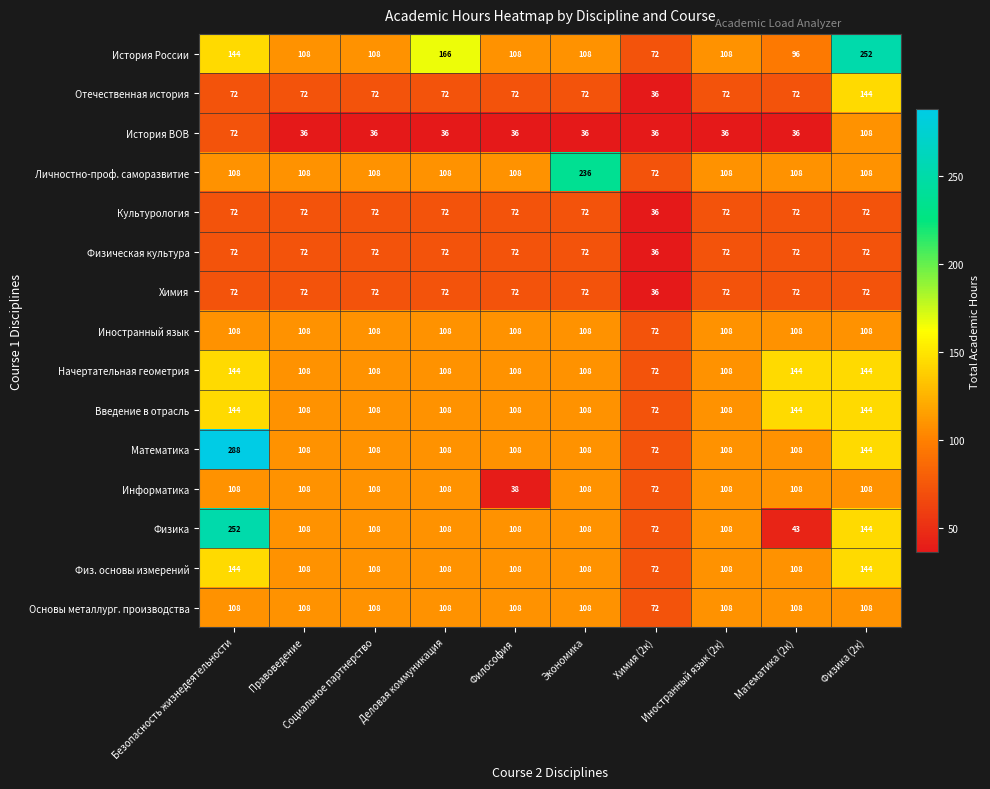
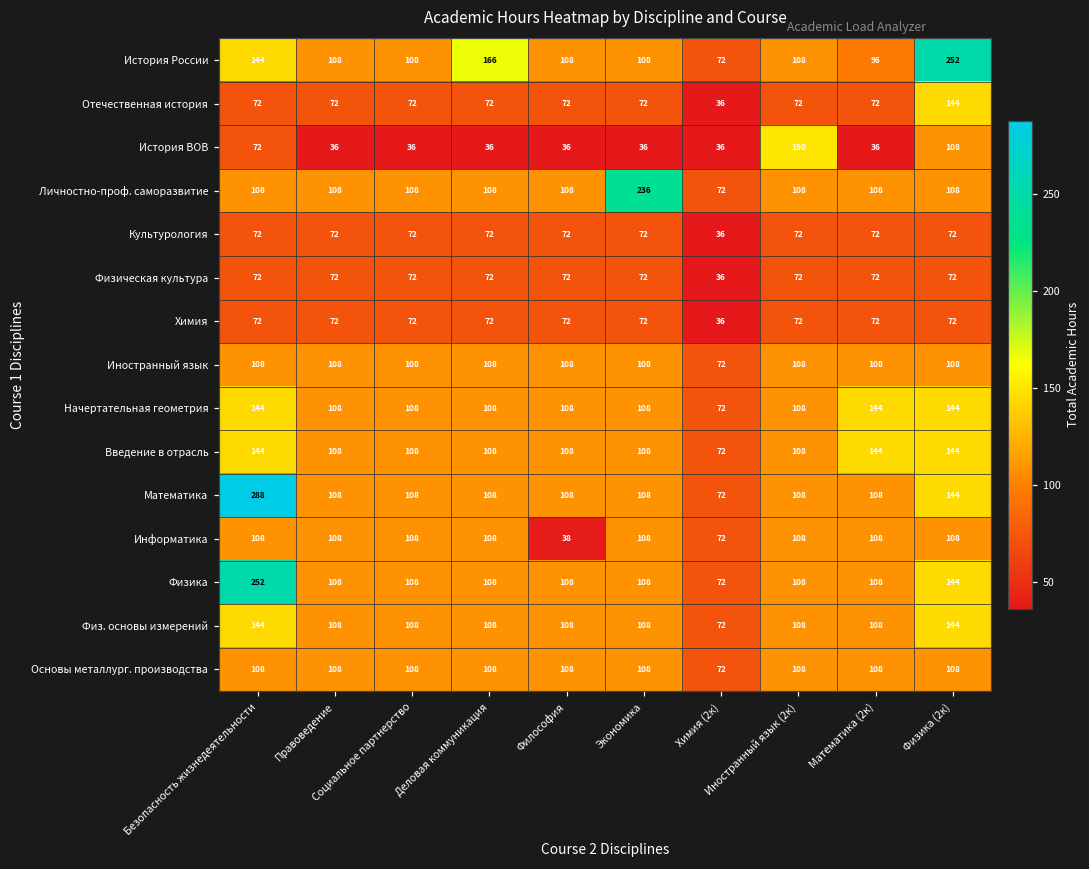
  {
    "История России": {
      "Безопасность жизнедеятельности": 144,
      "Правоведение": 108,
      "Социальное партнерство": 108,
      "Деловая коммуникация": 166,
      "Философия": 108,
      "Экономика": 108,
      "Химия (2к)": 72,
      "Иностранный язык (2к)": 108,
      "Математика (2к)": 96,
      "Физика (2к)": 252
    },
    "Отечественная история": {
      "Безопасность жизнедеятельности": 72,
      "Правоведение": 72,
      "Социальное партнерство": 72,
      "Деловая коммуникация": 72,
      "Философия": 72,
      "Экономика": 72,
      "Химия (2к)": 36,
      "Иностранный язык (2к)": 72,
      "Математика (2к)": 72,
      "Физика (2к)": 144
    },
    "История ВОВ": {
      "Безопасность жизнедеятельности": 72,
      "Правоведение": 36,
      "Социальное партнерство": 36,
      "Деловая коммуникация": 36,
      "Философия": 36,
      "Экономика": 36,
      "Химия (2к)": 36,
-     "Иностранный язык (2к)": 36,
+     "Иностранный язык (2к)": 150,
      "Математика (2к)": 36,
      "Физика (2к)": 108
    },
    "Личностно-проф. саморазвитие": {
      "Безопасность жизнедеятельности": 108,
      "Правоведение": 108,
      "Социальное партнерство": 108,
      "Деловая коммуникация": 108,
      "Философия": 108,
      "Экономика": 236,
      "Химия (2к)": 72,
      "Иностранный язык (2к)": 108,
      "Математика (2к)": 108,
      "Физика (2к)": 108
    },
    "Культурология": {
      "Безопасность жизнедеятельности": 72,
      "Правоведение": 72,
      "Социальное партнерство": 72,
      "Деловая коммуникация": 72,
      "Философия": 72,
      "Экономика": 72,
      "Химия (2к)": 36,
      "Иностранный язык (2к)": 72,
      "Математика (2к)": 72,
      "Физика (2к)": 72
    },
    "Физическая культура": {
      "Безопасность жизнедеятельности": 72,
      "Правоведение": 72,
      "Социальное партнерство": 72,
      "Деловая коммуникация": 72,
      "Философия": 72,
      "Экономика": 72,
      "Химия (2к)": 36,
      "Иностранный язык (2к)": 72,
      "Математика (2к)": 72,
      "Физика (2к)": 72
    },
    "Химия": {
      "Безопасность жизнедеятельности": 72,
      "Правоведение": 72,
      "Социальное партнерство": 72,
      "Деловая коммуникация": 72,
      "Философия": 72,
      "Экономика": 72,
      "Химия (2к)": 36,
      "Иностранный язык (2к)": 72,
      "Математика (2к)": 72,
      "Физика (2к)": 72
    },
    "Иностранный язык": {
      "Безопасность жизнедеятельности": 108,
      "Правоведение": 108,
      "Социальное партнерство": 108,
      "Деловая коммуникация": 108,
      "Философия": 108,
      "Экономика": 108,
      "Химия (2к)": 72,
      "Иностранный язык (2к)": 108,
      "Математика (2к)": 108,
      "Физика (2к)": 108
    },
    "Начертательная геометрия": {
      "Безопасность жизнедеятельности": 144,
      "Правоведение": 108,
      "Социальное партнерство": 108,
      "Деловая коммуникация": 108,
      "Философия": 108,
      "Экономика": 108,
      "Химия (2к)": 72,
      "Иностранный язык (2к)": 108,
      "Математика (2к)": 144,
      "Физика (2к)": 144
    },
    "Введение в отрасль": {
      "Безопасность жизнедеятельности": 144,
      "Правоведение": 108,
      "Социальное партнерство": 108,
      "Деловая коммуникация": 108,
      "Философия": 108,
      "Экономика": 108,
      "Химия (2к)": 72,
      "Иностранный язык (2к)": 108,
      "Математика (2к)": 144,
      "Физика (2к)": 144
    },
    "Математика": {
      "Безопасность жизнедеятельности": 288,
      "Правоведение": 108,
      "Социальное партнерство": 108,
      "Деловая коммуникация": 108,
      "Философия": 108,
      "Экономика": 108,
      "Химия (2к)": 72,
      "Иностранный язык (2к)": 108,
      "Математика (2к)": 108,
      "Физика (2к)": 144
    },
    "Информатика": {
      "Безопасность жизнедеятельности": 108,
      "Правоведение": 108,
      "Социальное партнерство": 108,
      "Деловая коммуникация": 108,
      "Философия": 38,
      "Экономика": 108,
      "Химия (2к)": 72,
      "Иностранный язык (2к)": 108,
      "Математика (2к)": 108,
      "Физика (2к)": 108
    },
    "Физика": {
      "Безопасность жизнедеятельности": 252,
      "Правоведение": 108,
      "Социальное партнерство": 108,
      "Деловая коммуникация": 108,
      "Философия": 108,
      "Экономика": 108,
      "Химия (2к)": 72,
      "Иностранный язык (2к)": 108,
-     "Математика (2к)": 43,
+     "Математика (2к)": 108,
      "Физика (2к)": 144
    },
    "Физ. основы измерений": {
      "Безопасность жизнедеятельности": 144,
      "Правоведение": 108,
      "Социальное партнерство": 108,
      "Деловая коммуникация": 108,
      "Философия": 108,
      "Экономика": 108,
      "Химия (2к)": 72,
      "Иностранный язык (2к)": 108,
      "Математика (2к)": 108,
      "Физика (2к)": 144
    },
    "Основы металлург. производства": {
      "Безопасность жизнедеятельности": 108,
      "Правоведение": 108,
      "Социальное партнерство": 108,
      "Деловая коммуникация": 108,
      "Философия": 108,
      "Экономика": 108,
      "Химия (2к)": 72,
      "Иностранный язык (2к)": 108,
      "Математика (2к)": 108,
      "Физика (2к)": 108
    }
  }
